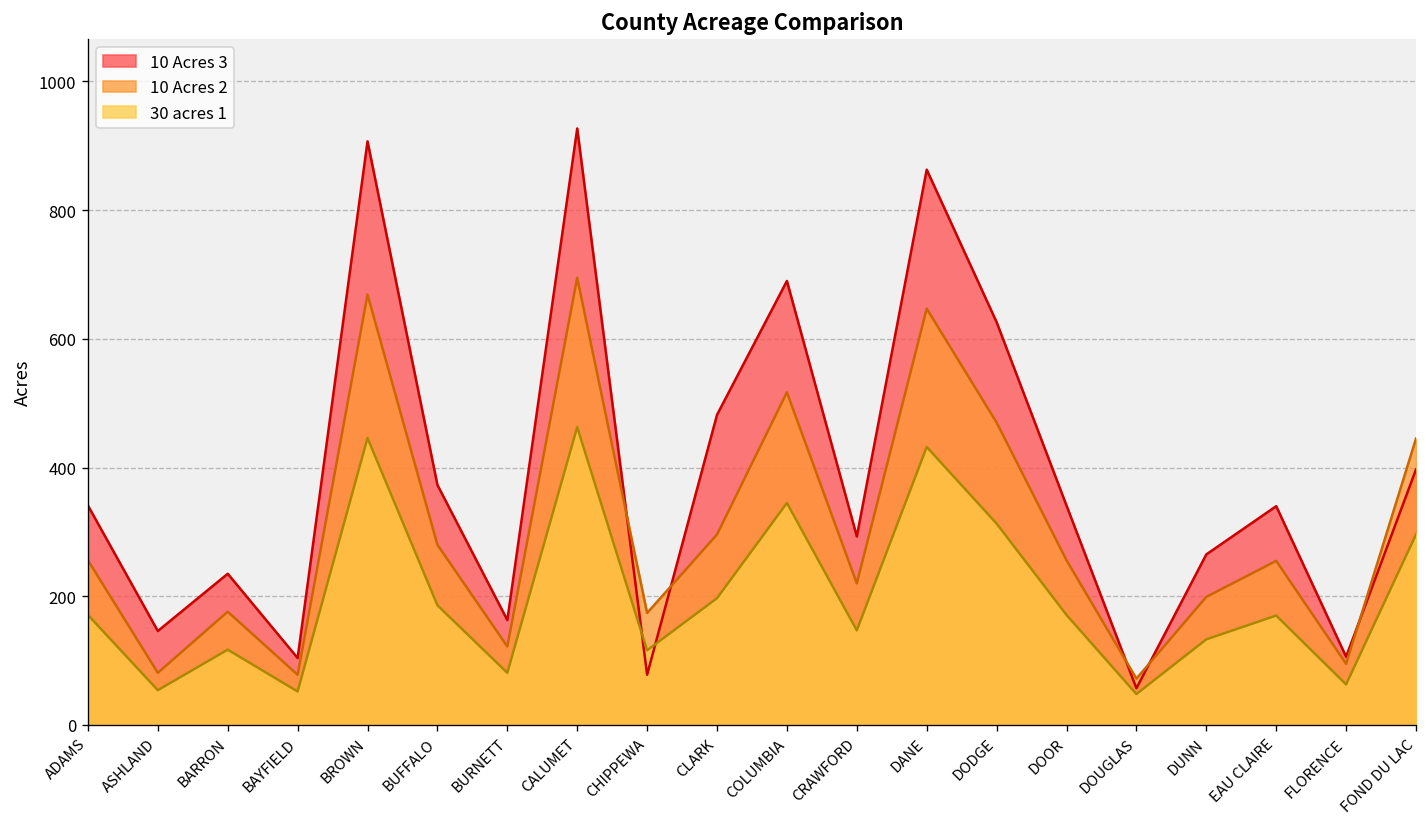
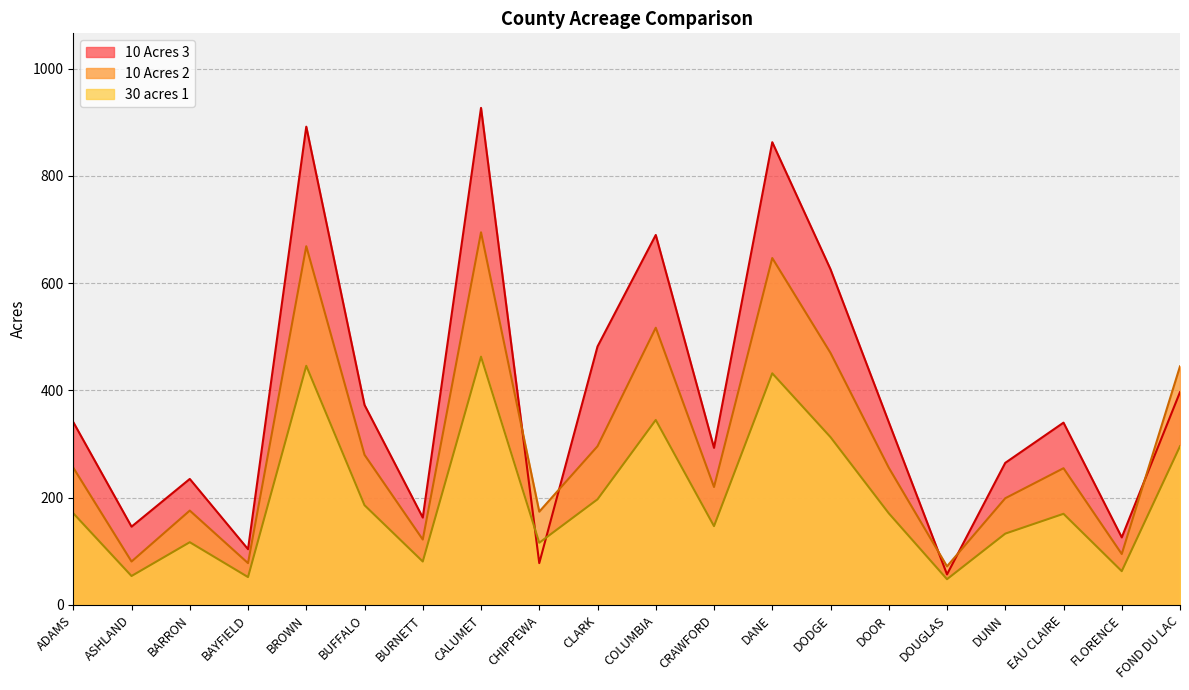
  {
    "10 Acres 3": {
      "ADAMS": 340,
      "ASHLAND": 150,
      "BARRON": 240,
      "BAYFIELD": 100,
-     "BROWN": 910,
+     "BROWN": 890,
      "BUFFALO": 370,
      "BURNETT": 160,
      "CALUMET": 930,
      "CHIPPEWA": 80,
      "CLARK": 480,
      "COLUMBIA": 690,
      "CRAWFORD": 290,
      "DANE": 860,
      "DODGE": 630,
      "DOOR": 340,
      "DOUGLAS": 60,
      "DUNN": 270,
      "EAU CLAIRE": 340,
-     "FLORENCE": 110,
+     "FLORENCE": 130,
      "FOND DU LAC": 400
    }
  }
